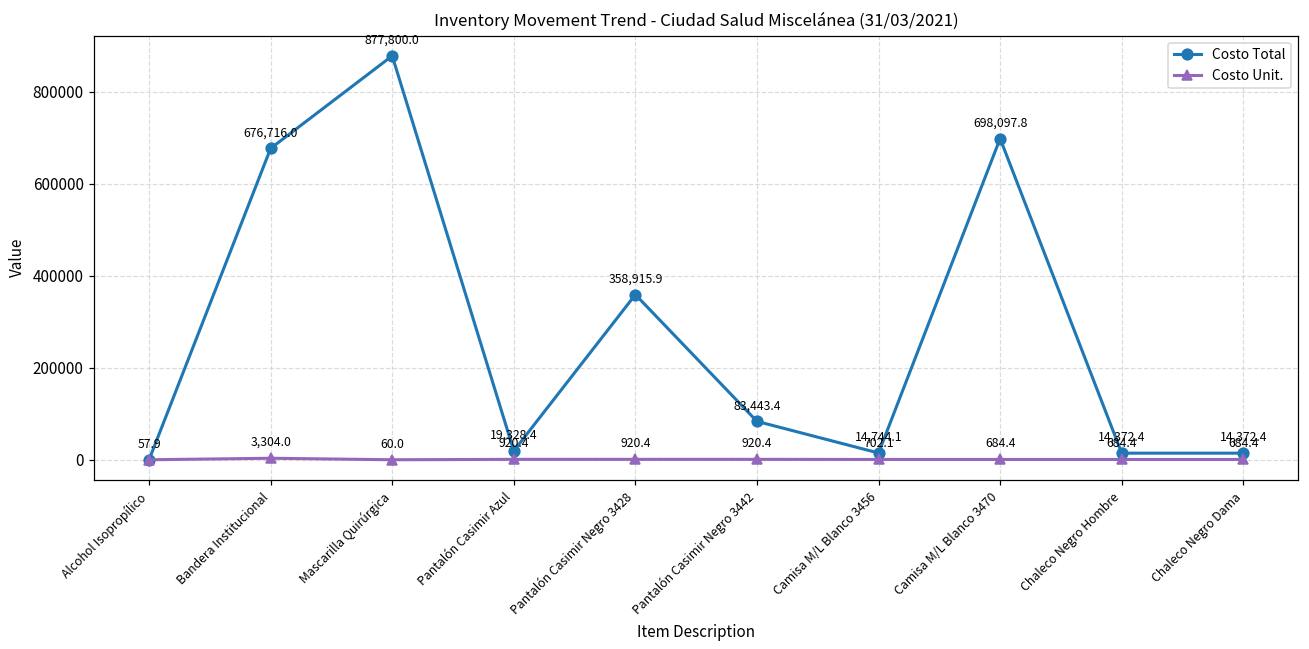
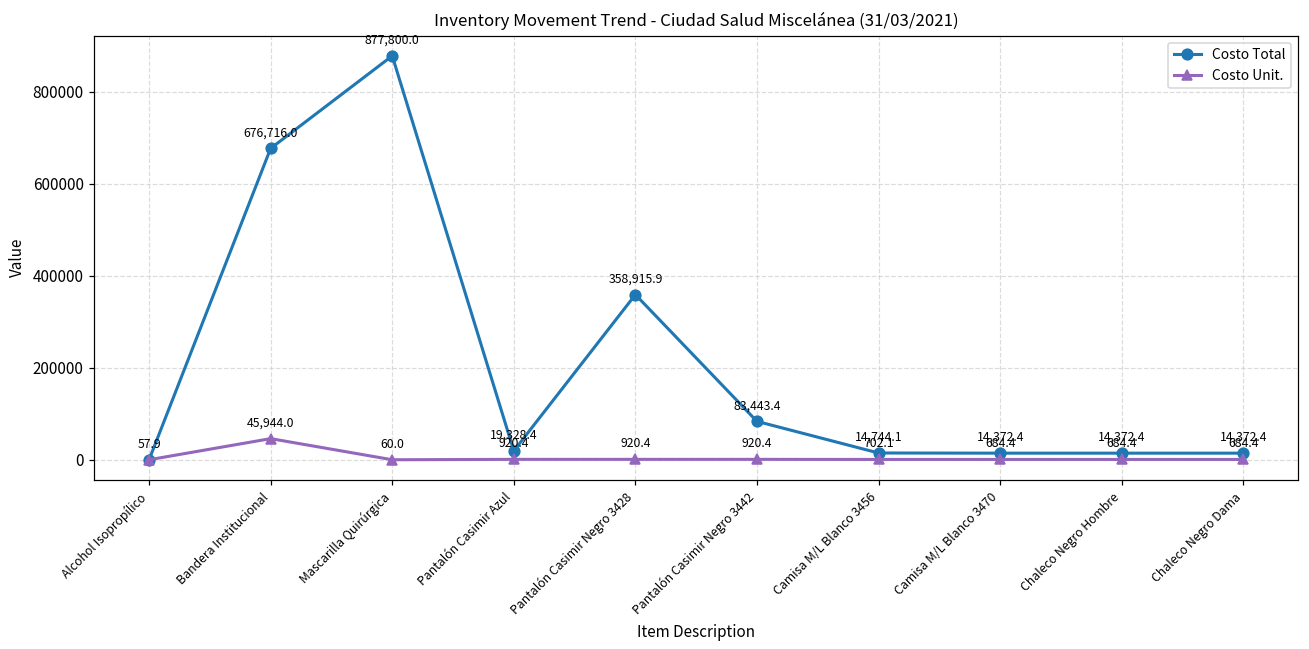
  {
    "Costo Total": {
      "Bandera Institucional": "676,716.0",
      "Mascarilla Quirúrgica": "877,800.0",
      "Pantalón Casimir Azul": "19,328.4",
      "Pantalón Casimir Negro 3428": "358,915.9",
      "Pantalón Casimir Negro 3442": "83,443.4",
-     "Camisa M/L Blanco 3470": "698,097.8"
+     "Camisa M/L Blanco 3470": "14,372.4"
    },
    "Costo Unit.": {
-     "Bandera Institucional": "3,304.0",
+     "Bandera Institucional": "45,944.0",
      "Mascarilla Quirúrgica": "60.0",
      "Pantalón Casimir Negro 3428": "920.4",
      "Pantalón Casimir Negro 3442": "920.4"
    }
  }
